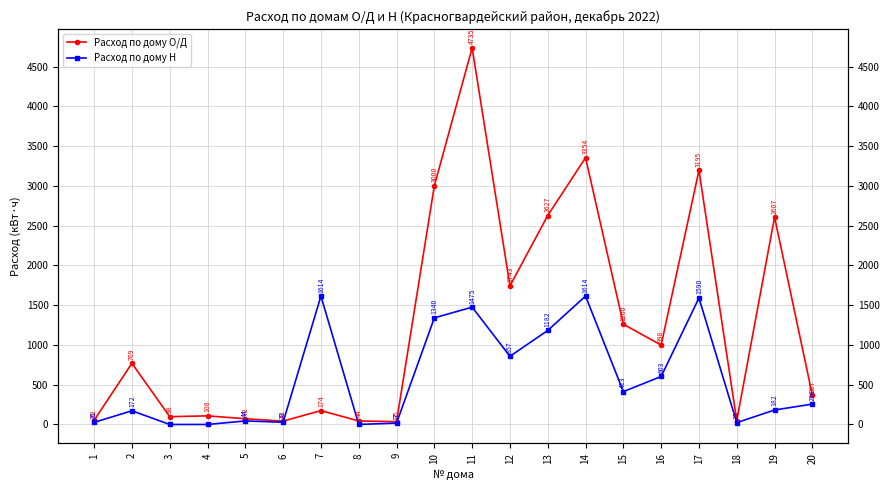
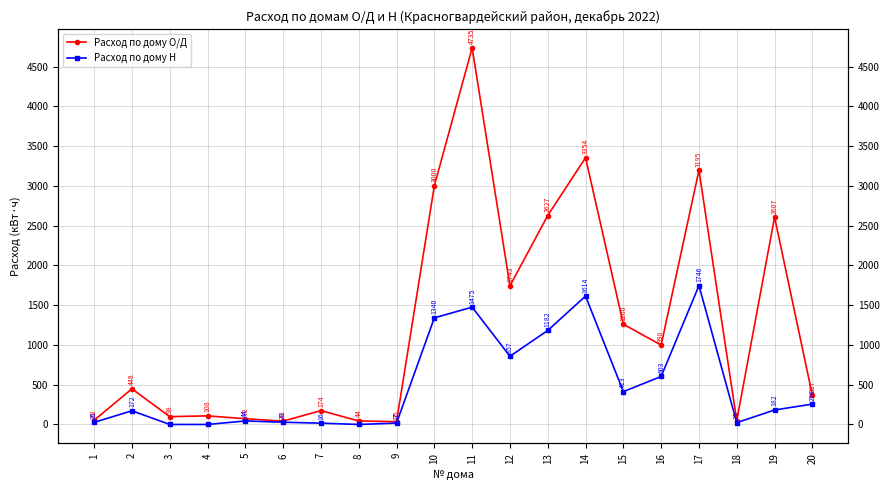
  {
    "Расход по дому О/Д": {
-     "2": 769,
+     "2": 448,
      "3": 98,
      "4": 108,
      "7": 174,
      "8": 44,
      "10": 3000,
      "11": 4735,
      "12": 1743,
      "13": 2627,
      "14": 3354,
      "15": 1260,
      "16": 998,
      "17": 3195,
      "19": 2607
    },
    "Расход по дому Н": {
      "2": 172,
-     "7": 1614,
+     "7": 16,
      "10": 1340,
      "11": 1475,
      "12": 857,
      "13": 1182,
      "14": 1614,
      "15": 413,
      "16": 603,
-     "17": 1590,
+     "17": 1746,
      "19": 182
    }
  }
